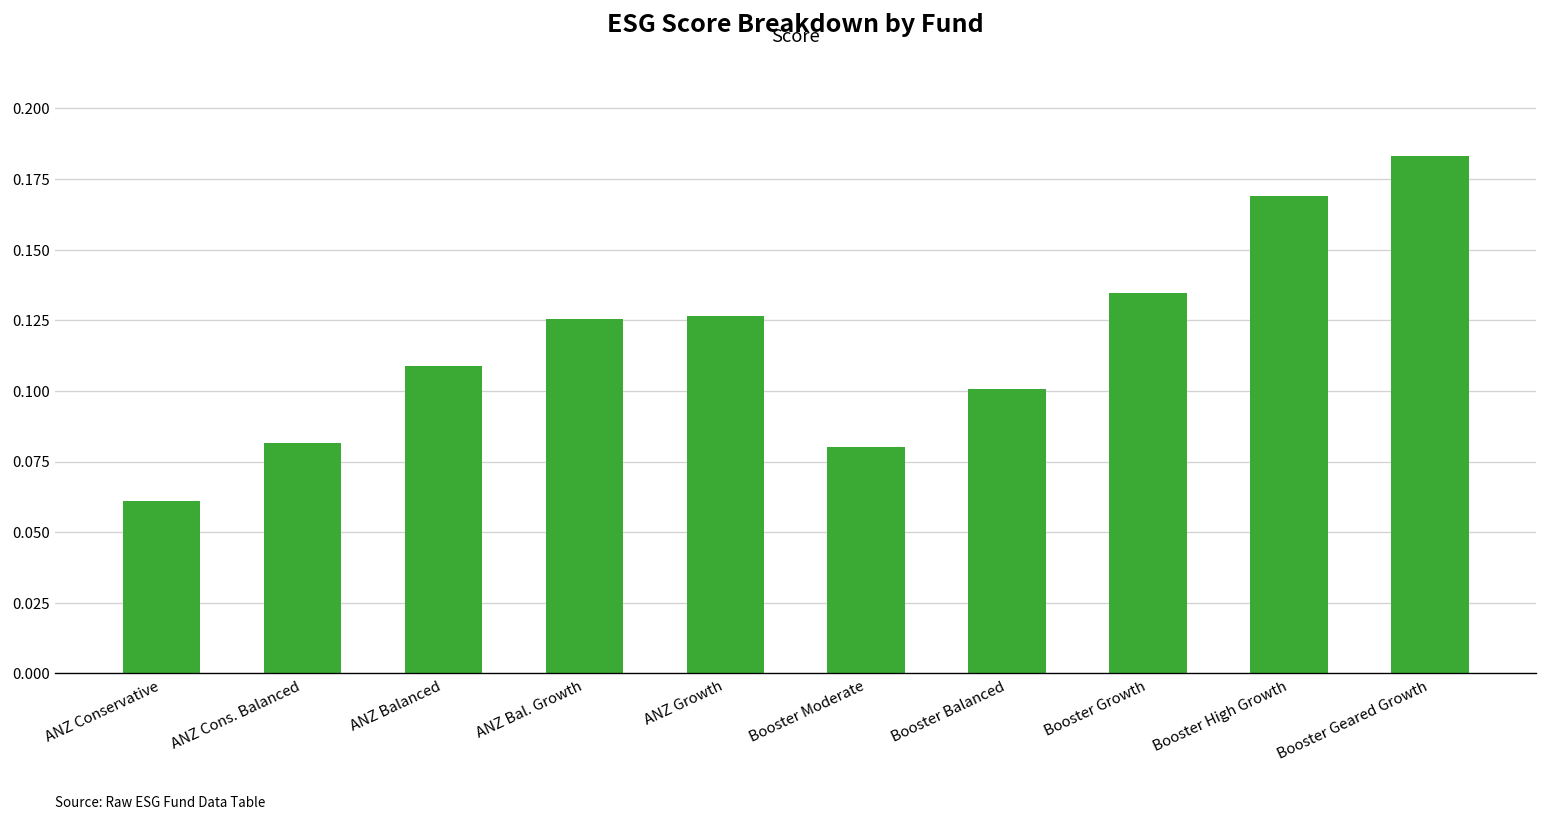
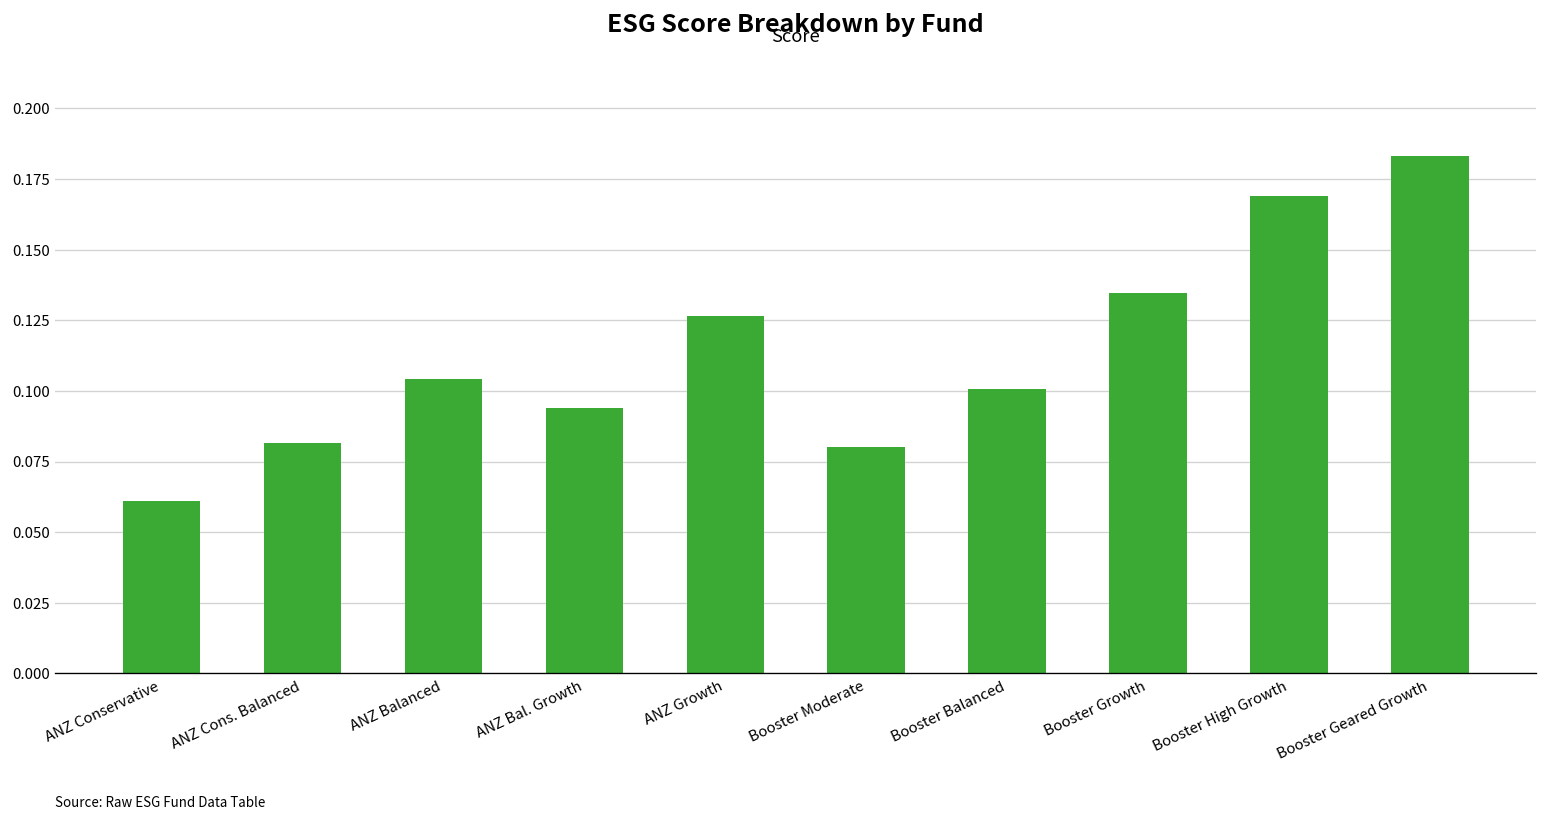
  {
    "ANZ Conservative": 0.061,
    "ANZ Cons. Balanced": 0.082,
-   "ANZ Balanced": 0.109,
-   "ANZ Bal. Growth": 0.126,
+   "ANZ Balanced": 0.104,
+   "ANZ Bal. Growth": 0.094,
    "ANZ Growth": 0.126,
    "Booster Moderate": 0.080,
    "Booster Balanced": 0.101,
    "Booster Growth": 0.135,
    "Booster High Growth": 0.169,
    "Booster Geared Growth": 0.183
  }
